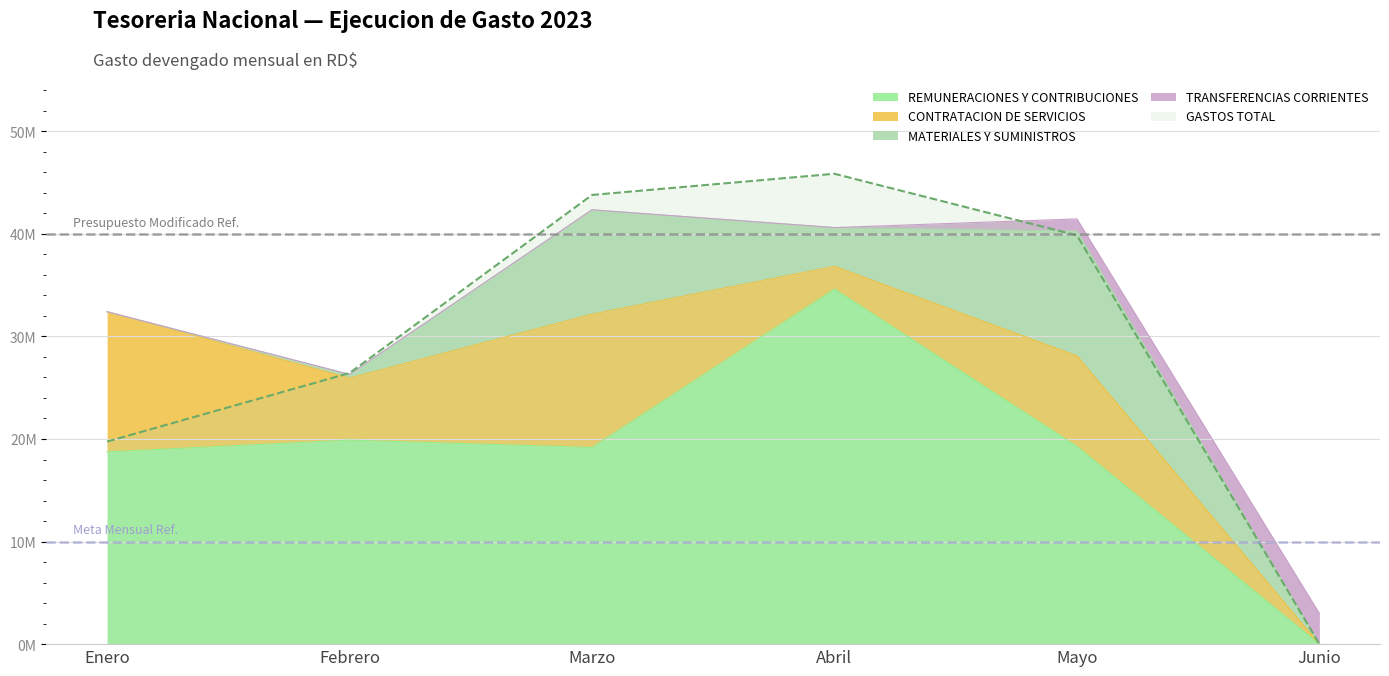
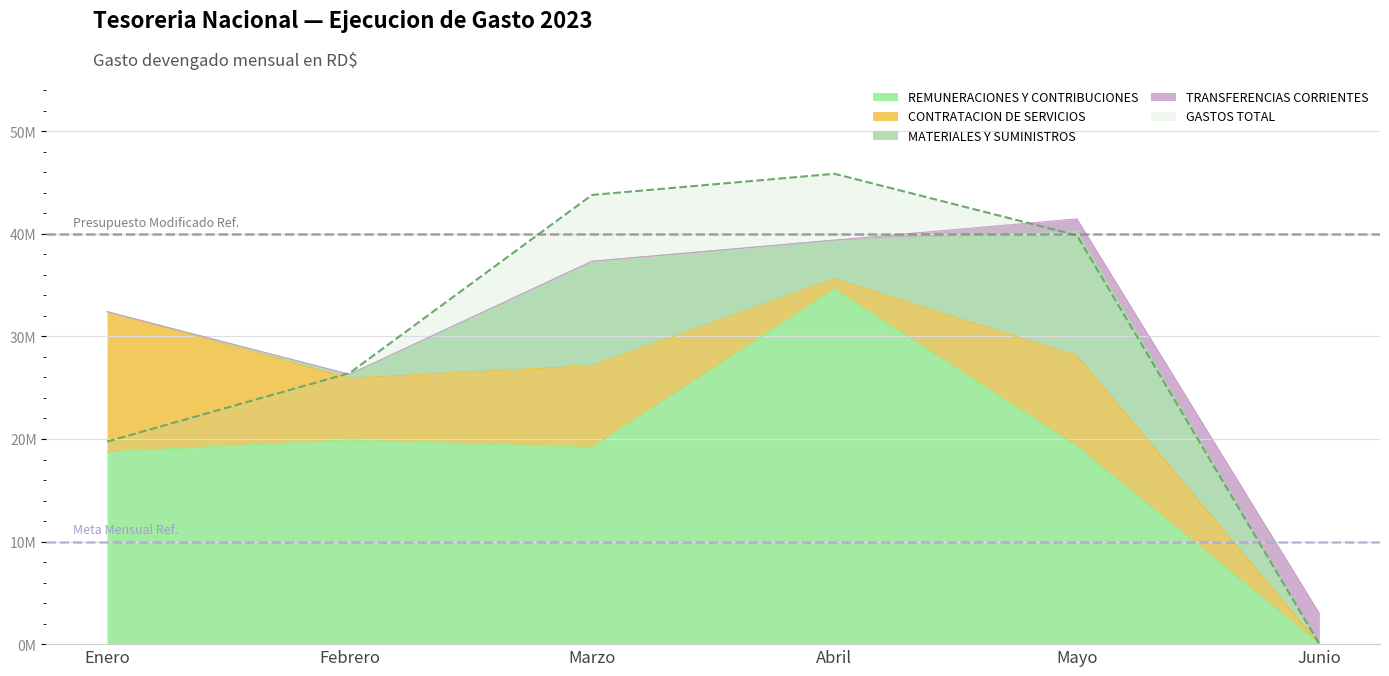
  {
    "CONTRATACION DE SERVICIOS": {
      "Febrero": 6000000,
-     "Marzo": 13000000,
-     "Abril": 2200000,
+     "Marzo": 8000000,
+     "Abril": 1000000,
      "Mayo": 8800000
    },
    "TRANSFERENCIAS CORRIENTES": {
      "Mayo": 1200000,
      "Junio": 3000000
    }
  }
